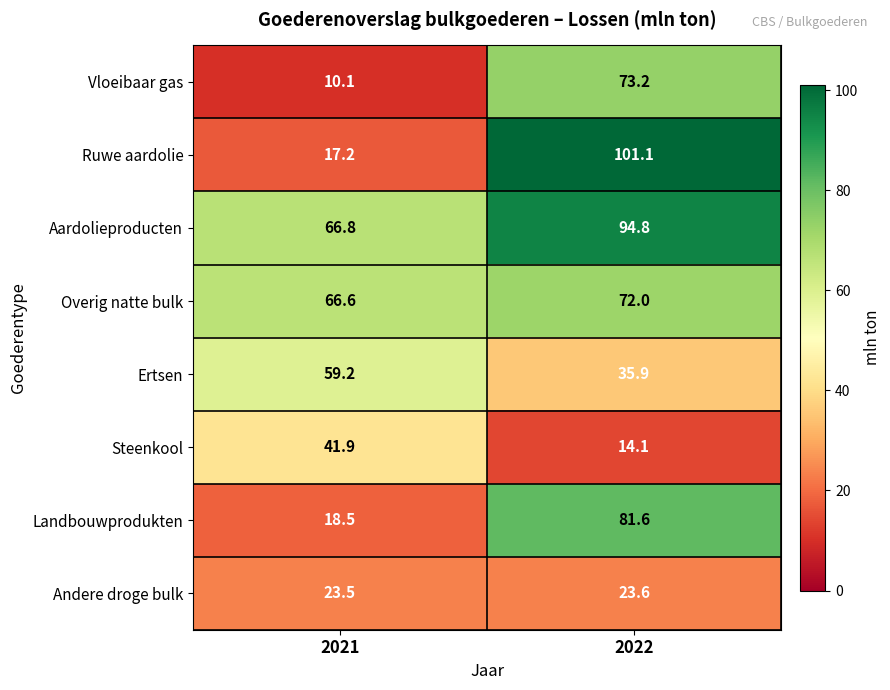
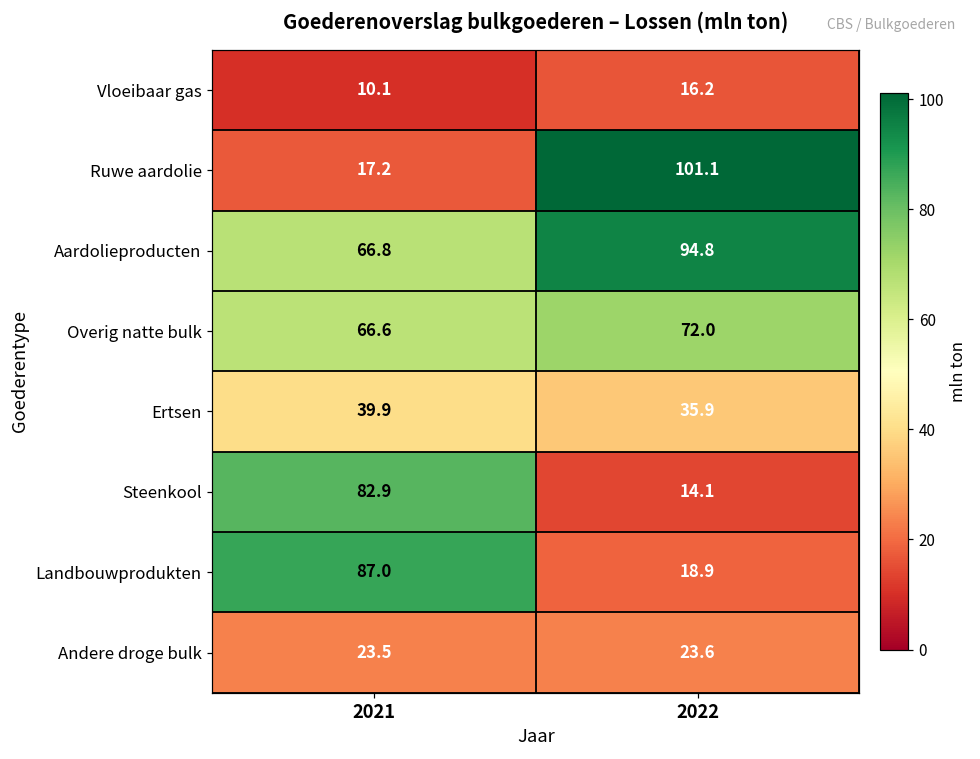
  {
    "Vloeibaar gas": {
      "2021": 10.1,
-     "2022": 73.2
+     "2022": 16.2
    },
    "Ruwe aardolie": {
      "2021": 17.2,
      "2022": 101.1
    },
    "Aardolieproducten": {
      "2021": 66.8,
      "2022": 94.8
    },
    "Overig natte bulk": {
      "2021": 66.6,
      "2022": 72.0
    },
    "Ertsen": {
-     "2021": 59.2,
+     "2021": 39.9,
      "2022": 35.9
    },
    "Steenkool": {
-     "2021": 41.9,
+     "2021": 82.9,
      "2022": 14.1
    },
    "Landbouwprodukten": {
-     "2021": 18.5,
-     "2022": 81.6
+     "2021": 87.0,
+     "2022": 18.9
    },
    "Andere droge bulk": {
      "2021": 23.5,
      "2022": 23.6
    }
  }
